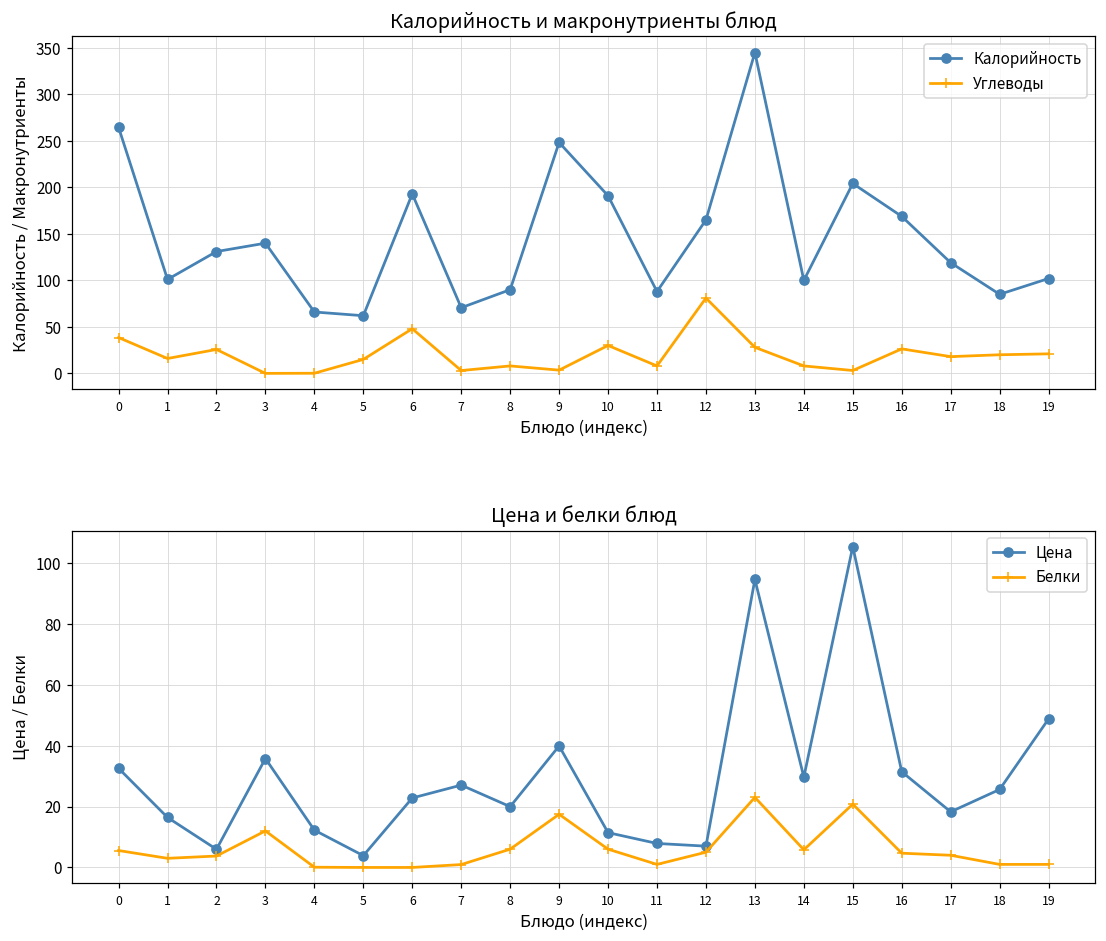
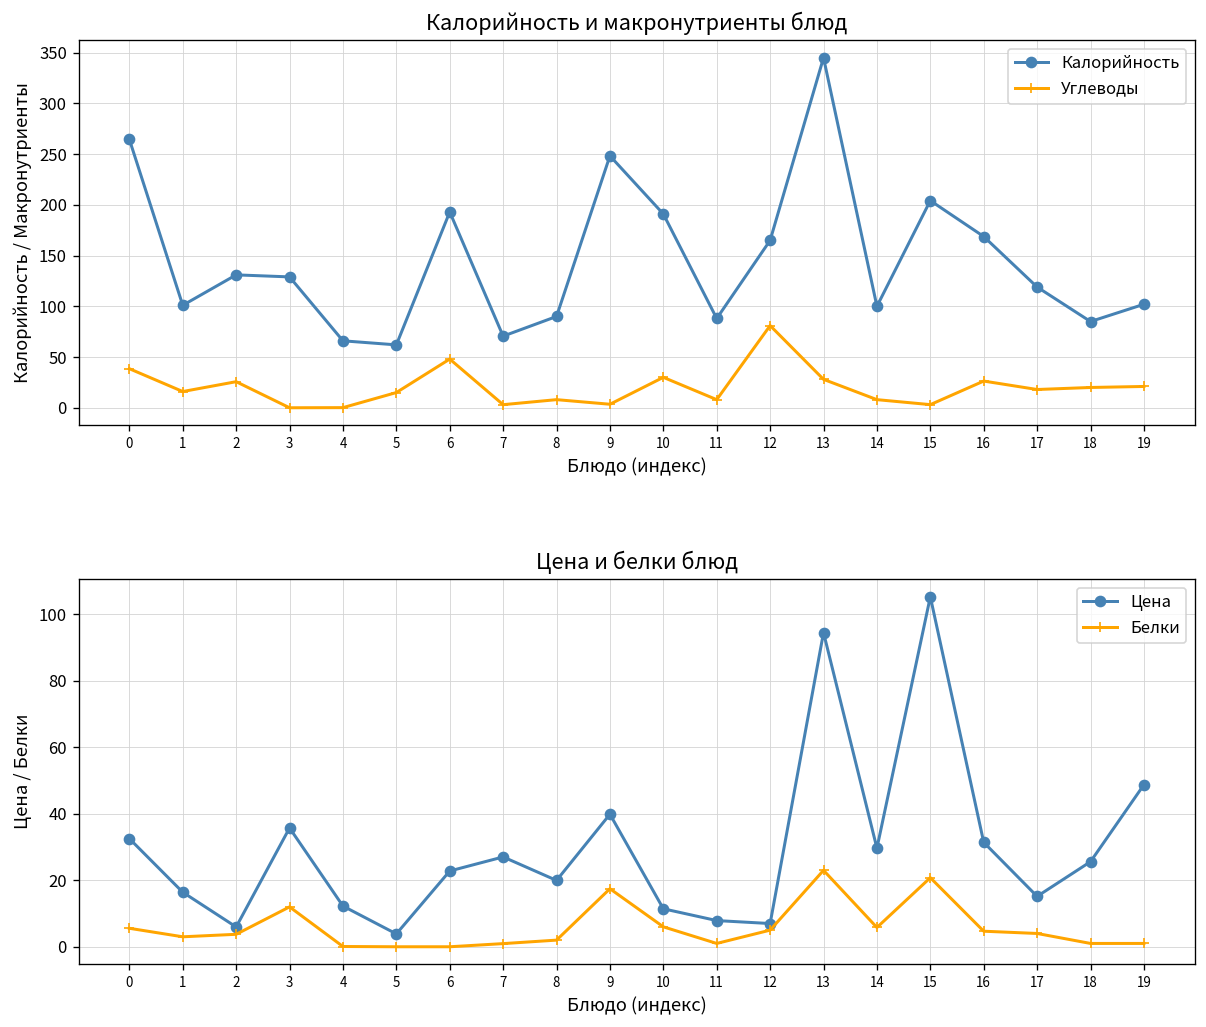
  {
    "Калорийность и макронутриенты блюд": {
      "Калорийность": {
        "0": 260,
        "1": 100,
        "2": 130,
-       "3": 140,
+       "3": 130,
        "4": 70,
        "5": 60,
        "6": 190,
        "7": 70,
        "8": 90,
        "9": 250,
        "10": 190,
        "11": 90,
        "12": 170,
        "13": 350,
        "14": 100,
        "15": 200,
        "16": 170,
        "17": 120,
        "18": 90,
        "19": 100
      },
      "Углеводы": {
        "0": 40,
        "1": 20,
        "2": 30,
        "3": 0,
        "4": 0,
        "5": 20,
        "6": 50,
        "7": 0,
        "8": 10,
        "9": 0,
        "10": 30,
        "11": 10,
        "12": 80,
        "13": 30,
        "14": 10,
        "15": 0,
        "16": 30,
        "17": 20,
        "18": 20,
        "19": 20
      }
    },
    "Цена и белки блюд": {
      "Цена": {
        "0": 33,
        "1": 16,
        "2": 6,
        "3": 36,
        "4": 12,
        "5": 4,
        "6": 23,
        "7": 27,
        "8": 20,
        "9": 40,
        "10": 11,
        "11": 8,
        "12": 7,
        "13": 95,
        "14": 30,
        "15": 105,
        "16": 31,
-       "17": 18,
+       "17": 15,
        "18": 26,
        "19": 49
      },
      "Белки": {
        "0": 6,
        "1": 3,
        "2": 4,
        "3": 12,
        "4": 0,
        "5": 0,
        "6": 0,
        "7": 1,
-       "8": 6,
+       "8": 2,
        "9": 17,
        "10": 6,
        "11": 1,
        "12": 5,
        "13": 23,
        "14": 6,
        "15": 21,
        "16": 5,
        "17": 4,
        "18": 1,
        "19": 1
      }
    }
  }
